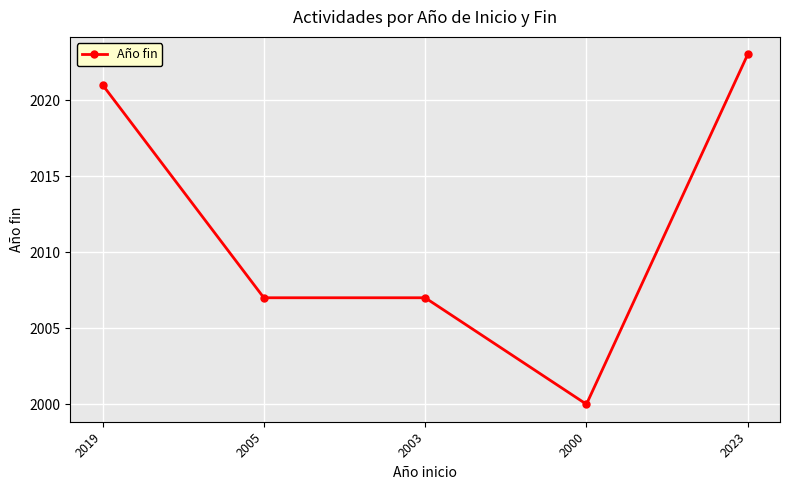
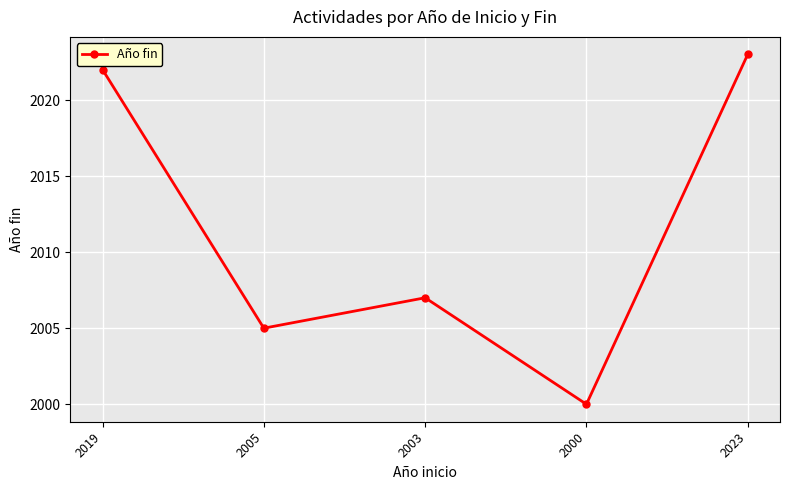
  {
-   "2019": 2021,
-   "2005": 2007,
+   "2019": 2022,
+   "2005": 2005,
    "2003": 2007,
    "2000": 2000,
    "2023": 2023
  }
